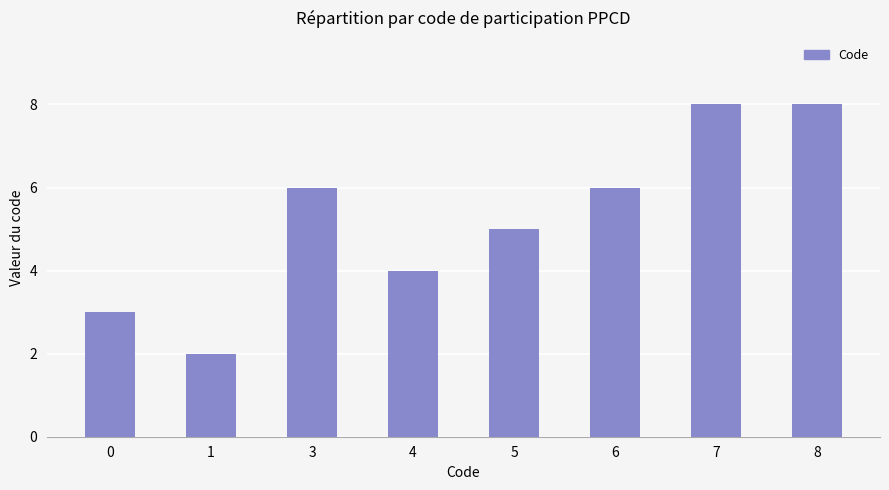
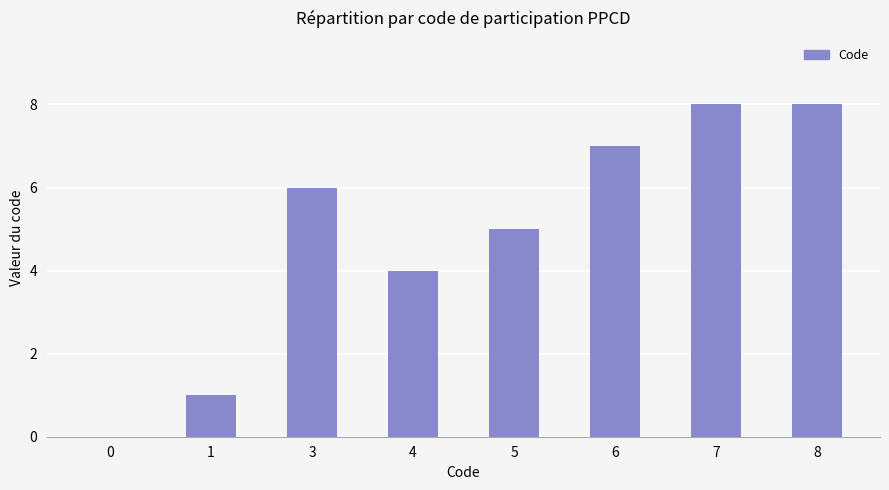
  {
-   "0": 3,
-   "1": 2,
+   "0": 0,
+   "1": 1,
    "3": 6,
    "4": 4,
    "5": 5,
-   "6": 6,
+   "6": 7,
    "7": 8,
    "8": 8
  }
